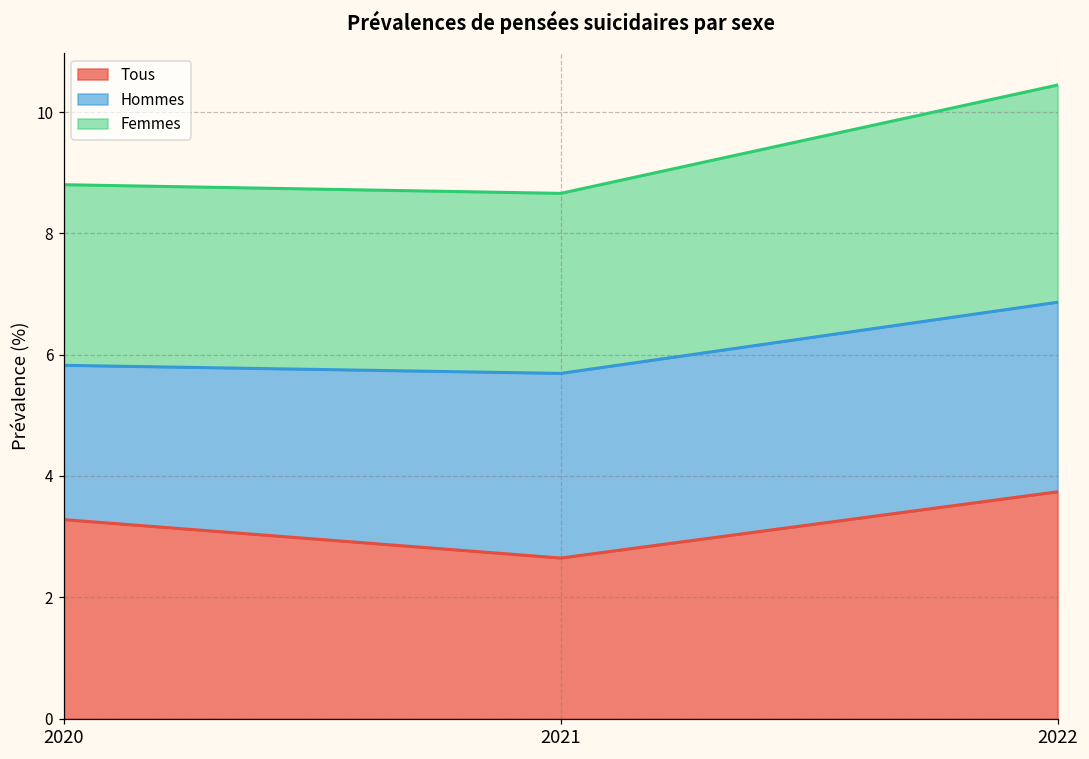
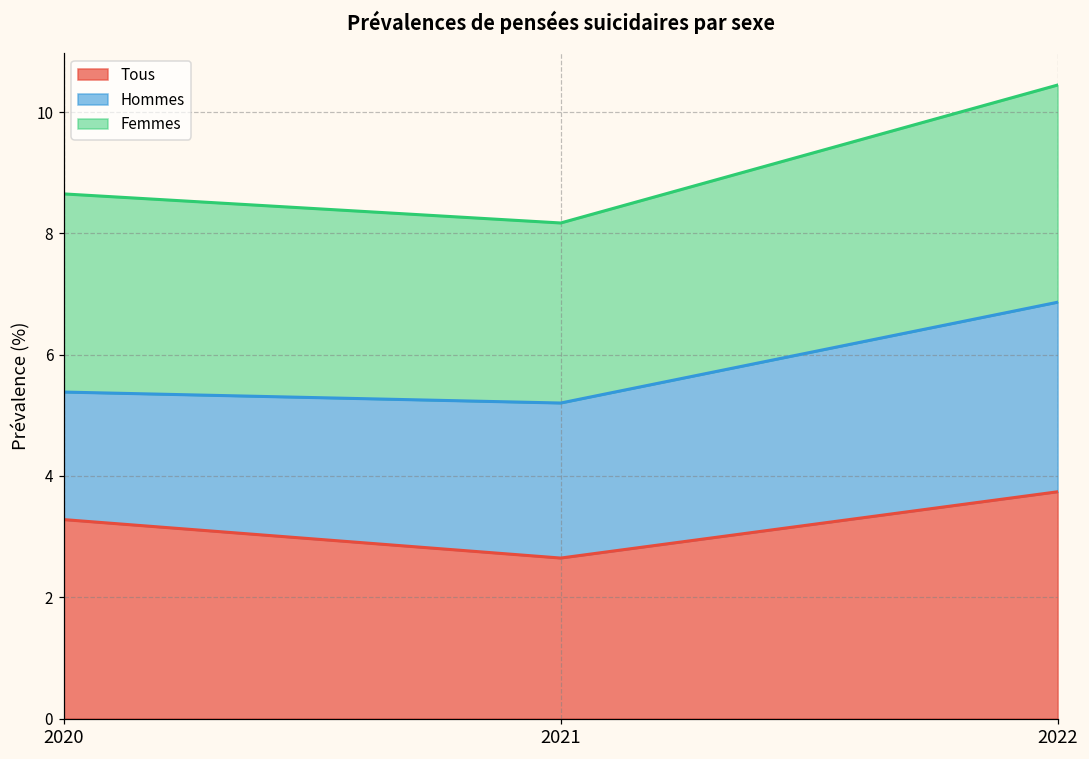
  {
    "Tous": {
      "2020": 3.3,
      "2021": 2.6,
      "2022": 3.7
    },
    "Hommes": {
-     "2020": 2.5,
-     "2021": 3.0,
+     "2020": 2.1,
+     "2021": 2.6,
      "2022": 3.1
    },
    "Femmes": {
-     "2020": 3.0,
+     "2020": 3.3,
      "2021": 3.0,
      "2022": 3.6
    }
  }
